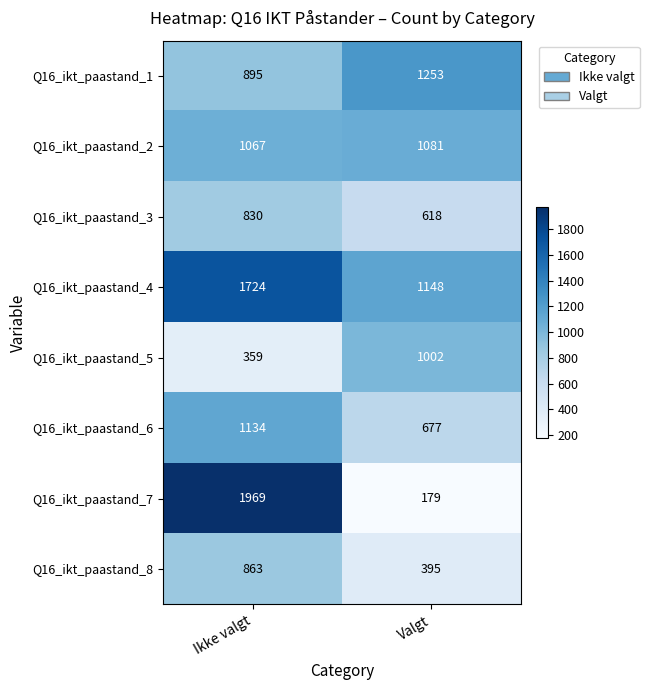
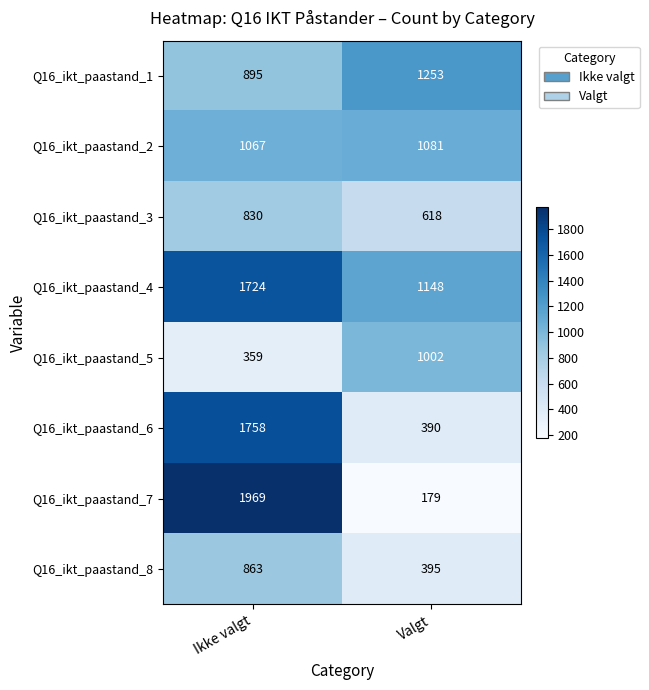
  {
    "Q16_ikt_paastand_1": {
      "Ikke valgt": 895,
      "Valgt": 1253
    },
    "Q16_ikt_paastand_2": {
      "Ikke valgt": 1067,
      "Valgt": 1081
    },
    "Q16_ikt_paastand_3": {
      "Ikke valgt": 830,
      "Valgt": 618
    },
    "Q16_ikt_paastand_4": {
      "Ikke valgt": 1724,
      "Valgt": 1148
    },
    "Q16_ikt_paastand_5": {
      "Ikke valgt": 359,
      "Valgt": 1002
    },
    "Q16_ikt_paastand_6": {
-     "Ikke valgt": 1134,
-     "Valgt": 677
+     "Ikke valgt": 1758,
+     "Valgt": 390
    },
    "Q16_ikt_paastand_7": {
      "Ikke valgt": 1969,
      "Valgt": 179
    },
    "Q16_ikt_paastand_8": {
      "Ikke valgt": 863,
      "Valgt": 395
    }
  }
